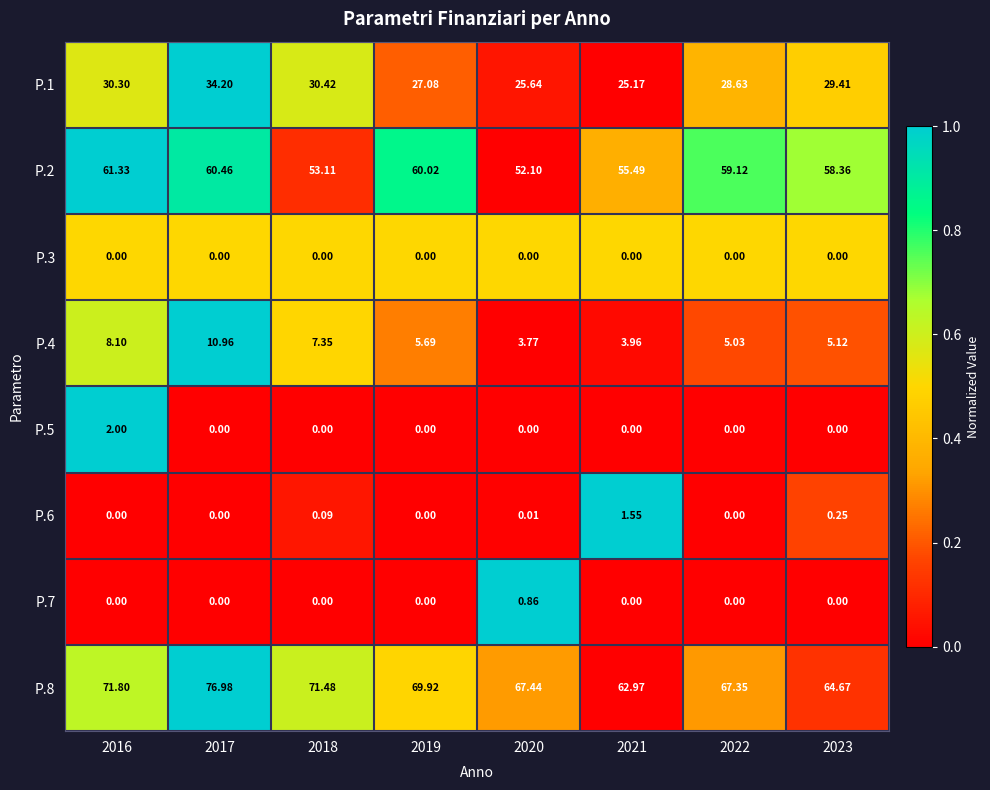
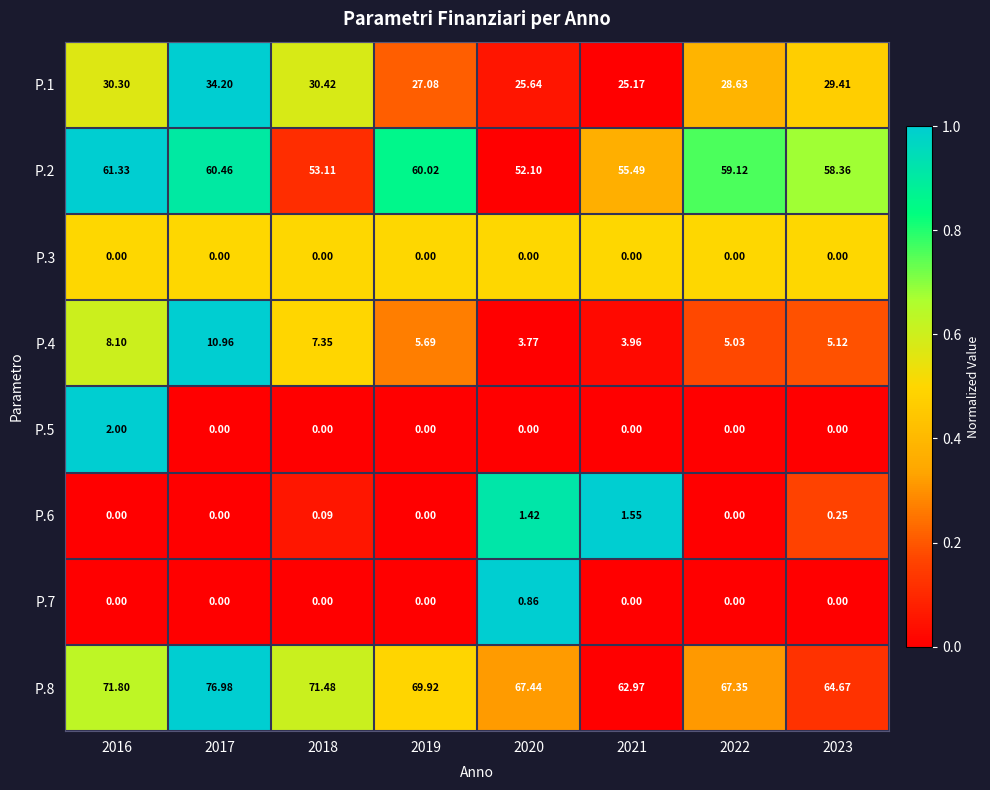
  {
    "P.1": {
      "2016": 30.30,
      "2017": 34.20,
      "2018": 30.42,
      "2019": 27.08,
      "2020": 25.64,
      "2021": 25.17,
      "2022": 28.63,
      "2023": 29.41
    },
    "P.2": {
      "2016": 61.33,
      "2017": 60.46,
      "2018": 53.11,
      "2019": 60.02,
      "2020": 52.10,
      "2021": 55.49,
      "2022": 59.12,
      "2023": 58.36
    },
    "P.3": {
      "2016": 0.00,
      "2017": 0.00,
      "2018": 0.00,
      "2019": 0.00,
      "2020": 0.00,
      "2021": 0.00,
      "2022": 0.00,
      "2023": 0.00
    },
    "P.4": {
      "2016": 8.10,
      "2017": 10.96,
      "2018": 7.35,
      "2019": 5.69,
      "2020": 3.77,
      "2021": 3.96,
      "2022": 5.03,
      "2023": 5.12
    },
    "P.5": {
      "2016": 2.00,
      "2017": 0.00,
      "2018": 0.00,
      "2019": 0.00,
      "2020": 0.00,
      "2021": 0.00,
      "2022": 0.00,
      "2023": 0.00
    },
    "P.6": {
      "2016": 0.00,
      "2017": 0.00,
      "2018": 0.09,
      "2019": 0.00,
-     "2020": 0.01,
+     "2020": 1.42,
      "2021": 1.55,
      "2022": 0.00,
      "2023": 0.25
    },
    "P.7": {
      "2016": 0.00,
      "2017": 0.00,
      "2018": 0.00,
      "2019": 0.00,
      "2020": 0.86,
      "2021": 0.00,
      "2022": 0.00,
      "2023": 0.00
    },
    "P.8": {
      "2016": 71.80,
      "2017": 76.98,
      "2018": 71.48,
      "2019": 69.92,
      "2020": 67.44,
      "2021": 62.97,
      "2022": 67.35,
      "2023": 64.67
    }
  }
